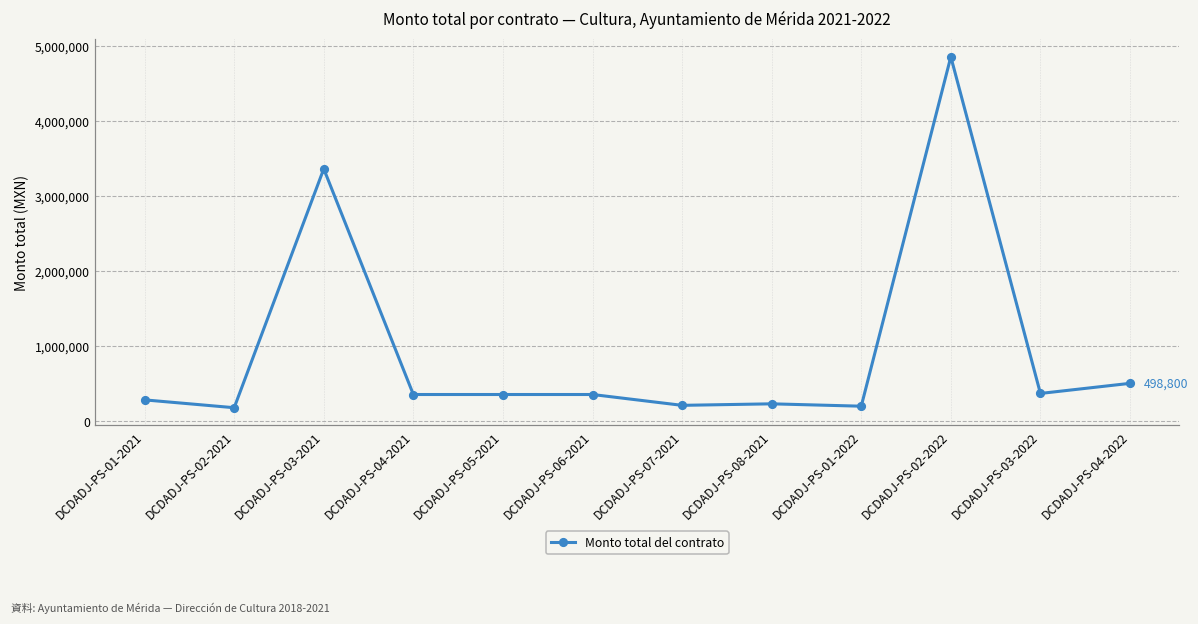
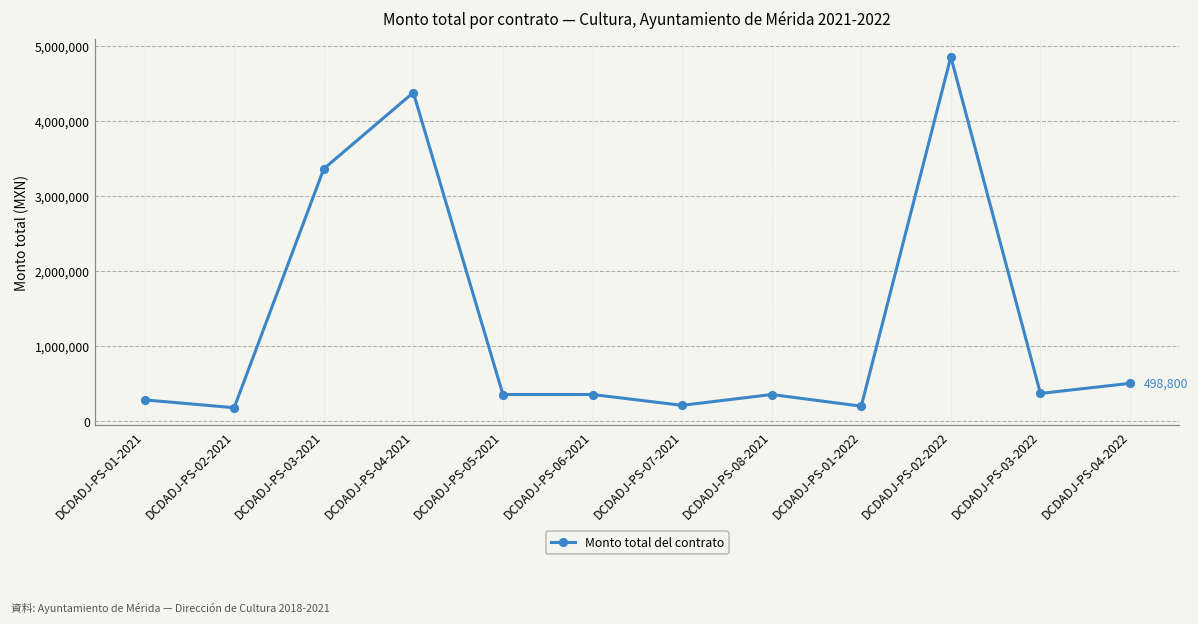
  {
    "DCDADJ-PS-01-2021": "300,000",
    "DCDADJ-PS-02-2021": "200,000",
    "DCDADJ-PS-03-2021": "3,400,000",
-   "DCDADJ-PS-04-2021": "400,000",
+   "DCDADJ-PS-04-2021": "4,400,000",
    "DCDADJ-PS-05-2021": "400,000",
    "DCDADJ-PS-06-2021": "400,000",
    "DCDADJ-PS-07-2021": "200,000",
-   "DCDADJ-PS-08-2021": "200,000",
+   "DCDADJ-PS-08-2021": "400,000",
    "DCDADJ-PS-01-2022": "200,000",
    "DCDADJ-PS-02-2022": "4,900,000",
    "DCDADJ-PS-03-2022": "400,000"
  }
